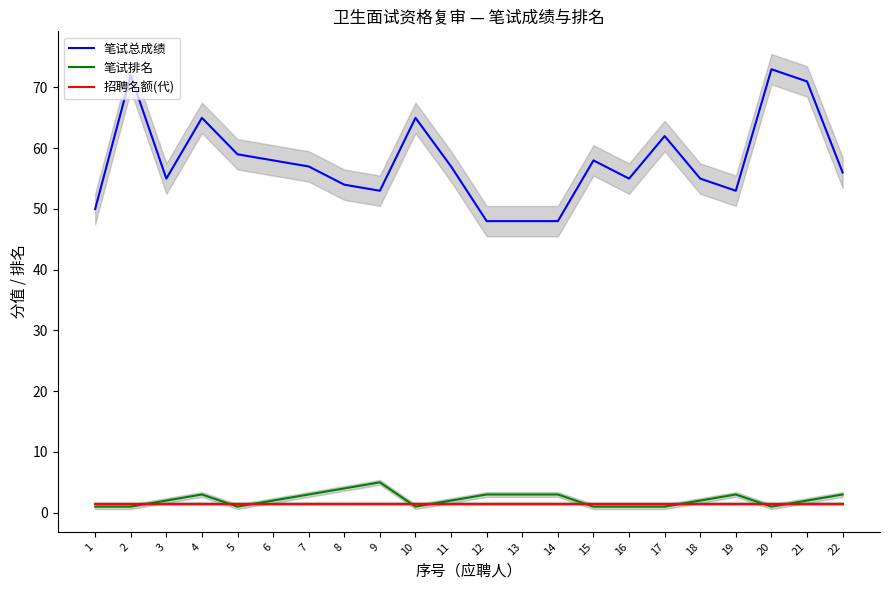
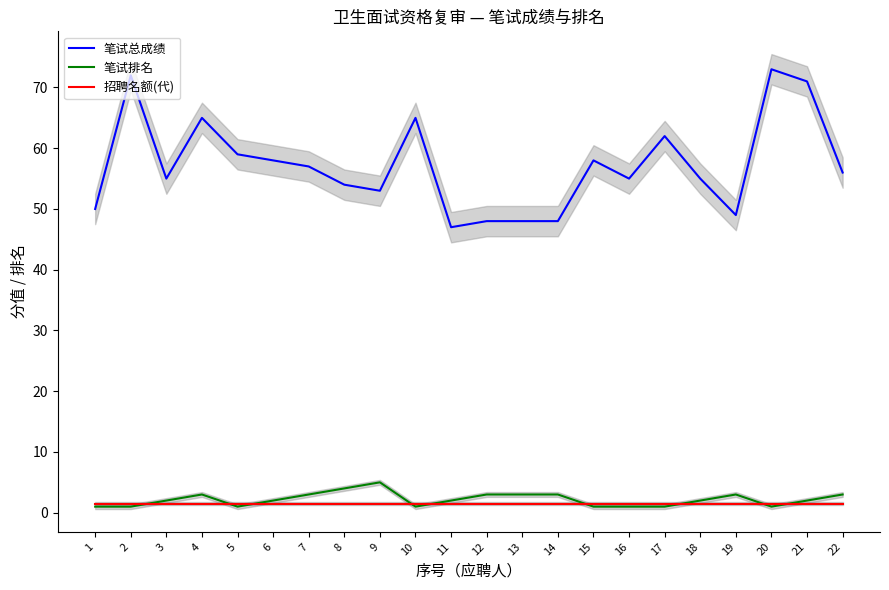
  {
    "笔试总成绩": {
      "1": 50,
      "3": 55,
      "4": 65,
      "5": 59,
      "6": 58,
      "7": 57,
      "8": 54,
      "9": 53,
      "10": 65,
-     "11": 57,
+     "11": 47,
      "12": 48,
      "13": 48,
      "14": 48,
      "15": 58,
      "16": 55,
      "17": 62,
      "18": 55,
-     "19": 53,
+     "19": 49,
      "20": 73,
      "21": 71,
      "22": 56
    }
  }
